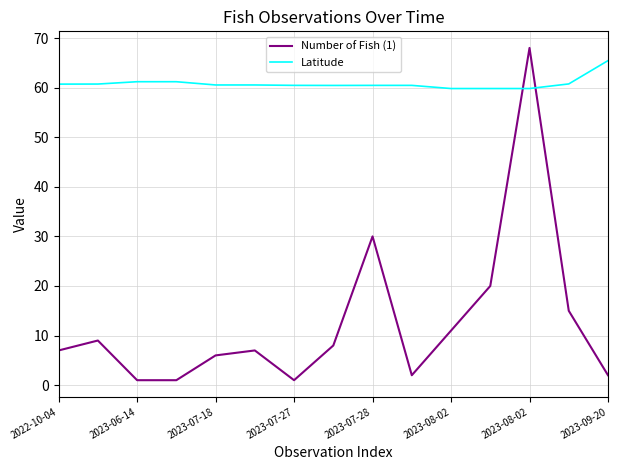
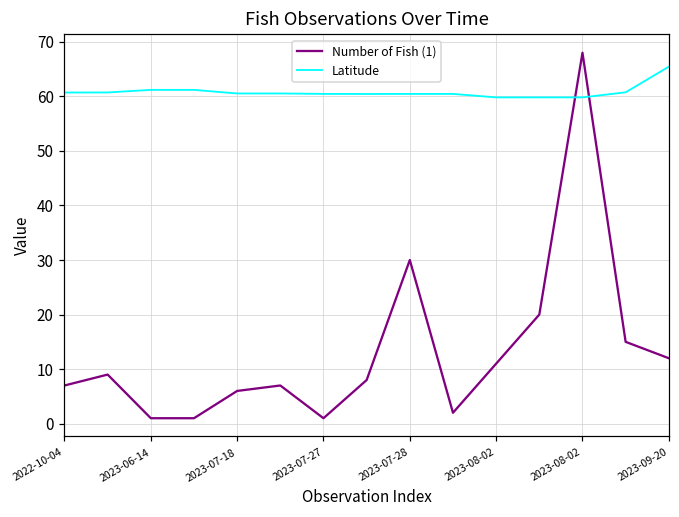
  {
    "Number of Fish (1)": {
      "2022-10-04": 7,
-     "2023-09-20": 2
+     "2023-09-20": 12
    },
    "Latitude": {
      "2022-10-04": 61,
      "2023-09-20": 65
    }
  }
